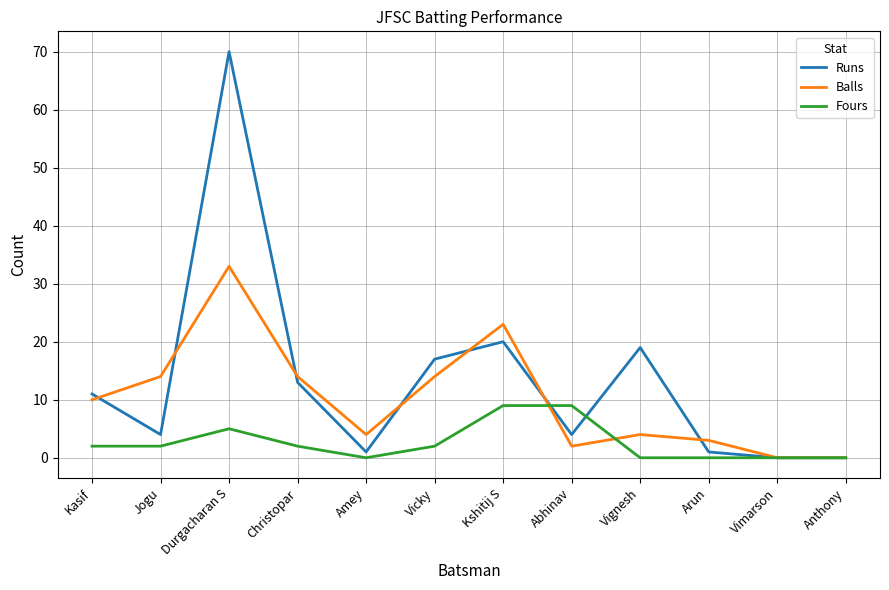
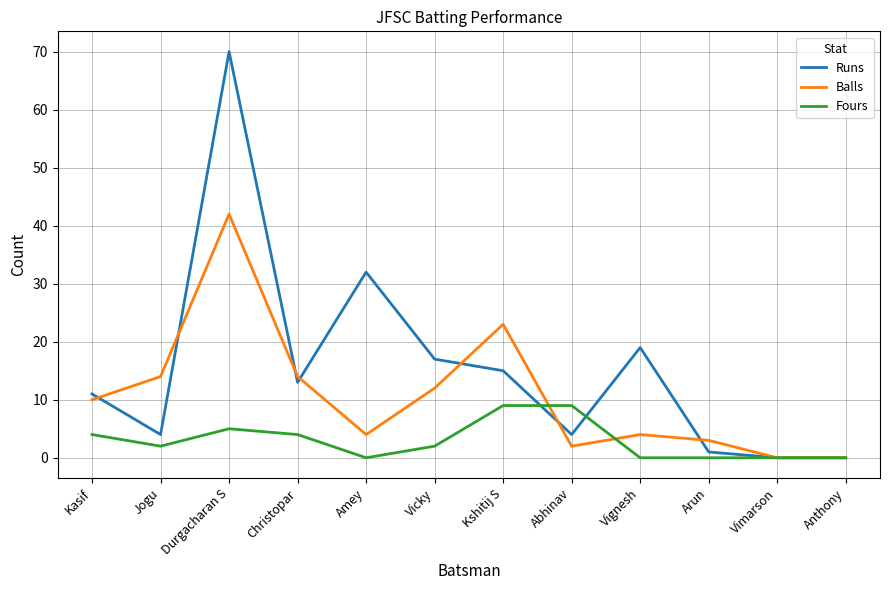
  {
    "Runs": {
      "Kasif": 11,
      "Jogu": 4,
      "Durgacharan S": 70,
      "Christopar": 13,
-     "Amey": 1,
+     "Amey": 32,
      "Vicky": 17,
-     "Kshitij S": 20,
+     "Kshitij S": 15,
      "Abhinav": 4,
      "Vignesh": 19,
      "Arun": 1
    },
    "Balls": {
      "Kasif": 10,
      "Jogu": 14,
-     "Durgacharan S": 33,
+     "Durgacharan S": 42,
      "Christopar": 14,
      "Amey": 4,
-     "Vicky": 14,
+     "Vicky": 12,
      "Kshitij S": 23,
      "Abhinav": 2,
      "Vignesh": 4,
      "Arun": 3
    },
    "Fours": {
-     "Kasif": 2,
+     "Kasif": 4,
      "Jogu": 2,
      "Durgacharan S": 5,
-     "Christopar": 2,
+     "Christopar": 4,
      "Amey": 0,
      "Vicky": 2,
      "Kshitij S": 9,
      "Abhinav": 9,
      "Vignesh": 0,
      "Arun": 0
    }
  }
